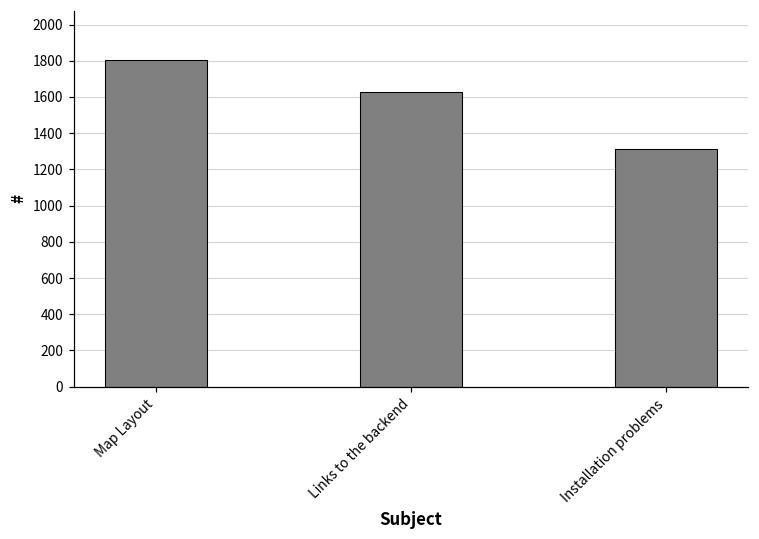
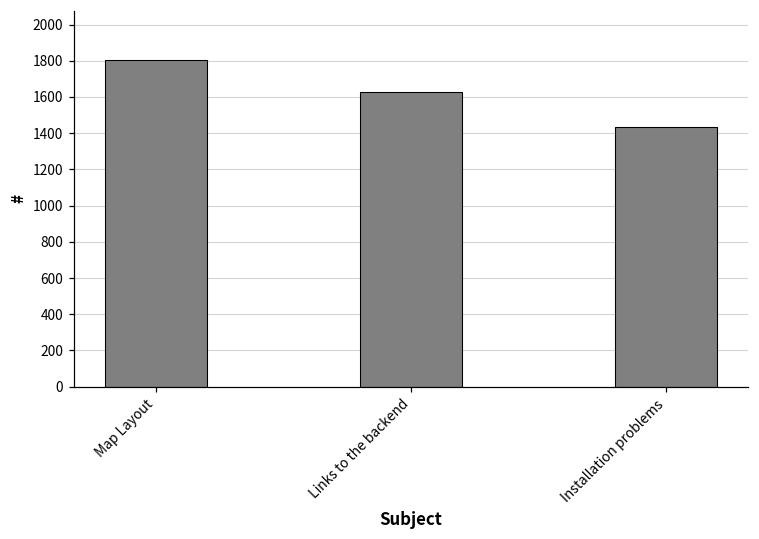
  {
    "Map Layout": 1800,
    "Links to the backend": 1630,
-   "Installation problems": 1310
+   "Installation problems": 1440
  }
